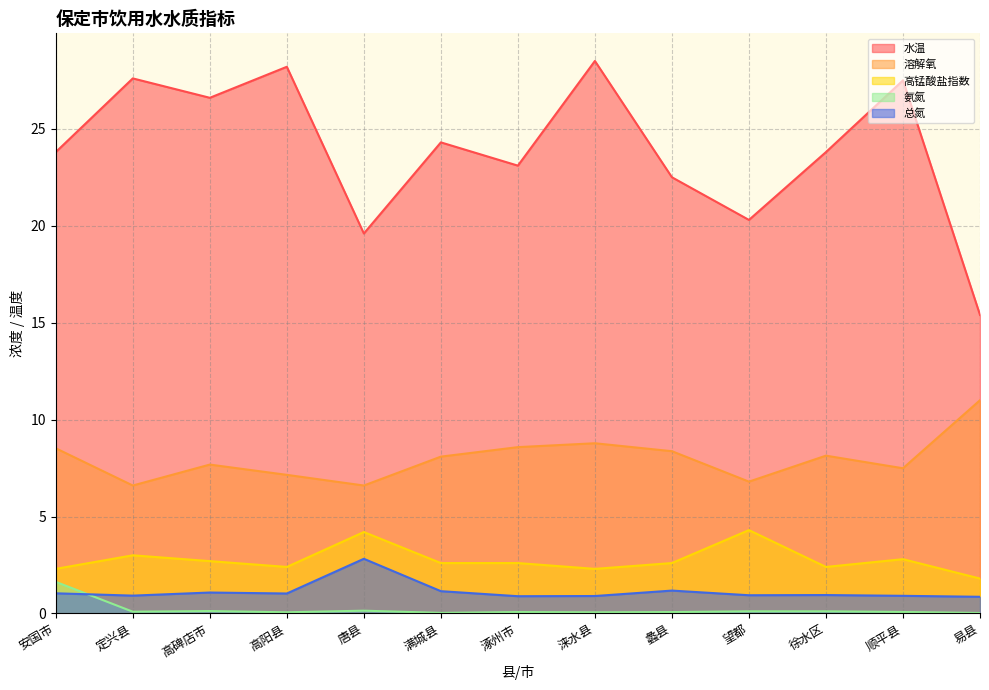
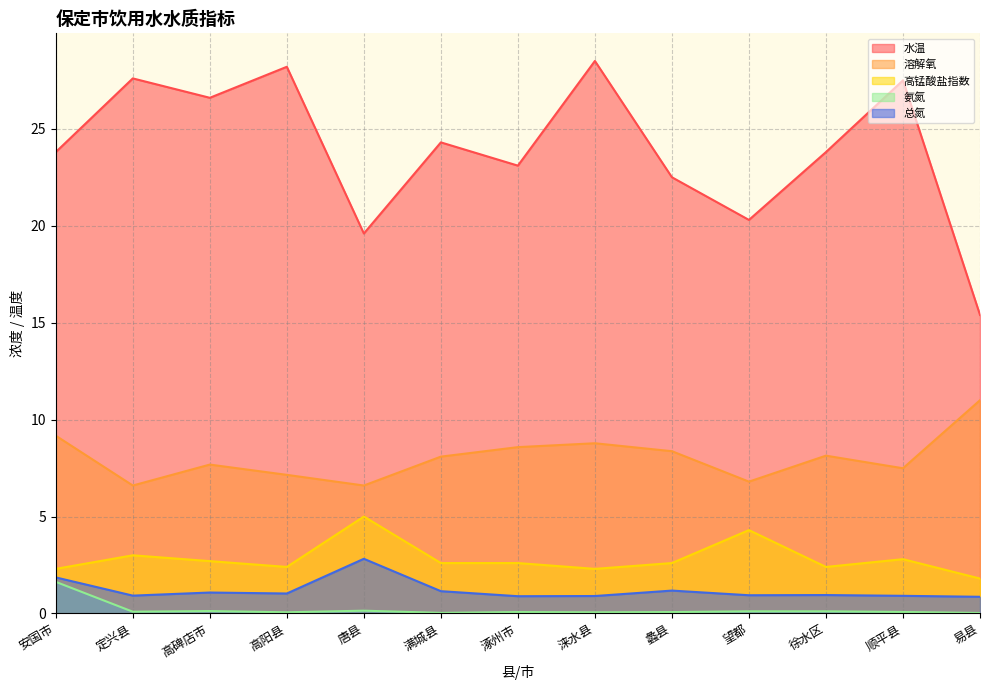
  {
    "水温": {
      "安国市": 23.8,
      "定兴县": 27.6,
      "高碑店市": 26.6,
      "高阳县": 28.2,
      "唐县": 19.6,
      "满城县": 24.3,
      "涿州市": 23.1,
      "涞水县": 28.5,
      "蠡县": 22.5,
      "望都": 20.3,
      "徐水区": 23.8,
      "易县": 15.4
    },
    "溶解氧": {
-     "安国市": 8.5,
+     "安国市": 9.2,
      "定兴县": 6.6,
      "高碑店市": 7.7,
      "高阳县": 7.2,
      "唐县": 6.6,
      "满城县": 8.1,
      "涿州市": 8.6,
      "涞水县": 8.8,
      "蠡县": 8.4,
      "望都": 6.8,
      "徐水区": 8.1,
      "顺平县": 7.5,
      "易县": 11.0
    },
    "高锰酸盐指数": {
      "安国市": 2.3,
      "定兴县": 3.0,
      "高碑店市": 2.7,
      "高阳县": 2.4,
-     "唐县": 4.2,
+     "唐县": 5.0,
      "满城县": 2.6,
      "涿州市": 2.6,
      "涞水县": 2.3,
      "蠡县": 2.6,
      "望都": 4.3,
      "徐水区": 2.4,
      "顺平县": 2.8,
      "易县": 1.8
    },
    "氨氮": {
      "安国市": 1.6,
      "定兴县": 0.1,
      "高碑店市": 0.1,
      "高阳县": 0.1,
      "唐县": 0.1,
      "满城县": 0.0,
      "涿州市": 0.1,
      "涞水县": 0.1,
      "蠡县": 0.1,
      "望都": 0.1,
      "徐水区": 0.1,
      "顺平县": 0.1,
      "易县": 0.0
    },
    "总氮": {
-     "安国市": 1.0,
+     "安国市": 1.9,
      "定兴县": 0.9,
      "高碑店市": 1.1,
      "高阳县": 1.0,
      "唐县": 2.8,
      "满城县": 1.2,
      "涿州市": 0.9,
      "涞水县": 0.9,
      "蠡县": 1.2,
      "望都": 0.9,
      "徐水区": 1.0,
      "顺平县": 0.9,
      "易县": 0.9
    }
  }
